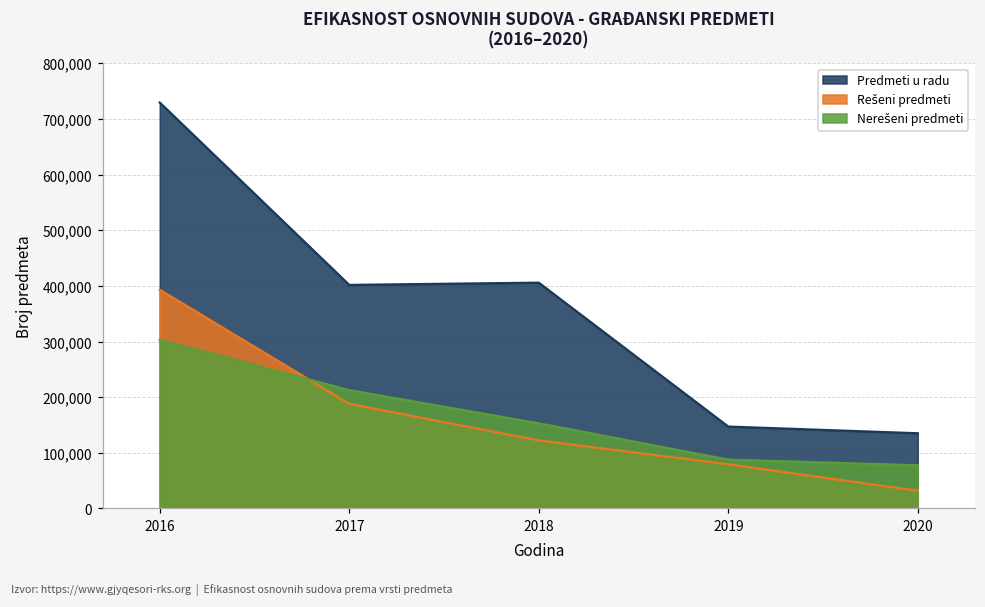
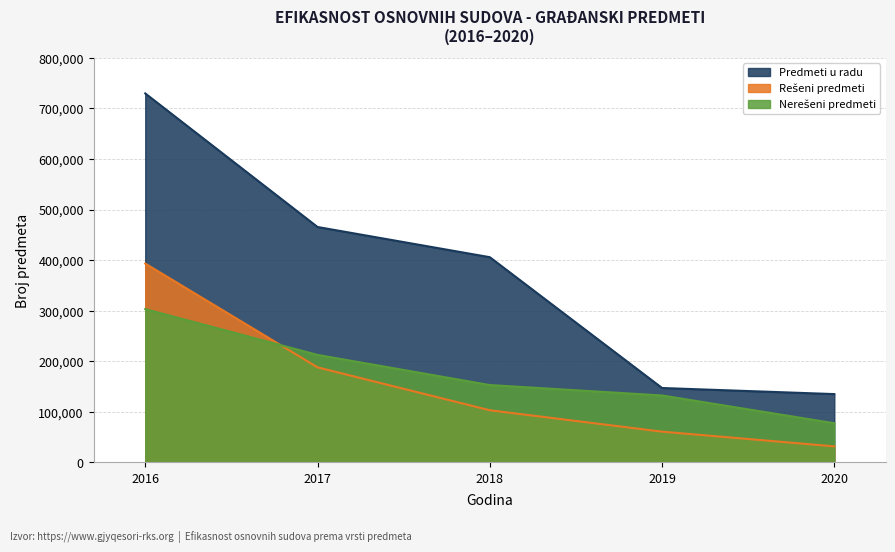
  {
    "Predmeti u radu": {
      "2016": "730,000",
-     "2017": "400,000",
+     "2017": "470,000",
      "2018": "410,000",
      "2019": "150,000",
      "2020": "140,000"
    },
    "Rešeni predmeti": {
      "2016": "390,000",
      "2017": "190,000",
-     "2018": "120,000",
-     "2019": "80,000",
+     "2018": "100,000",
+     "2019": "60,000",
      "2020": "30,000"
    },
    "Nerešeni predmeti": {
      "2016": "300,000",
      "2017": "210,000",
      "2018": "150,000",
-     "2019": "90,000",
+     "2019": "130,000",
      "2020": "80,000"
    }
  }
